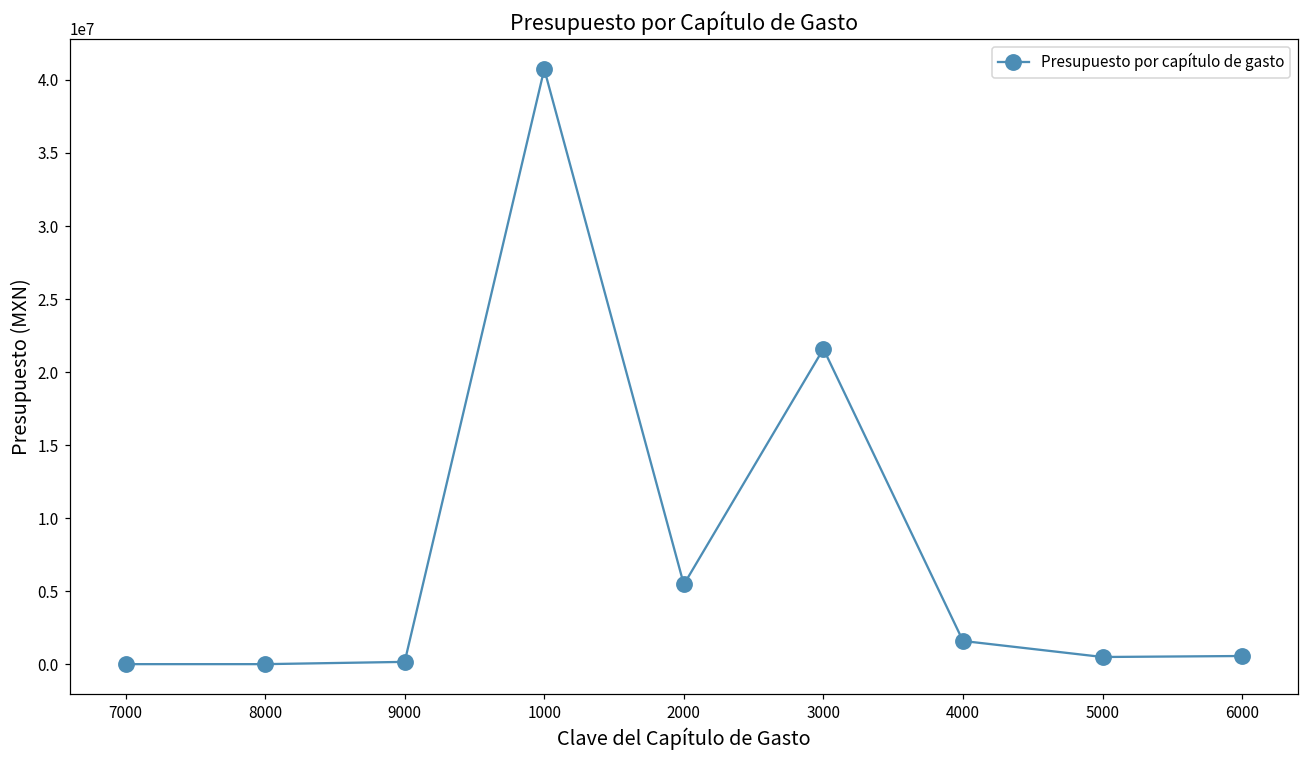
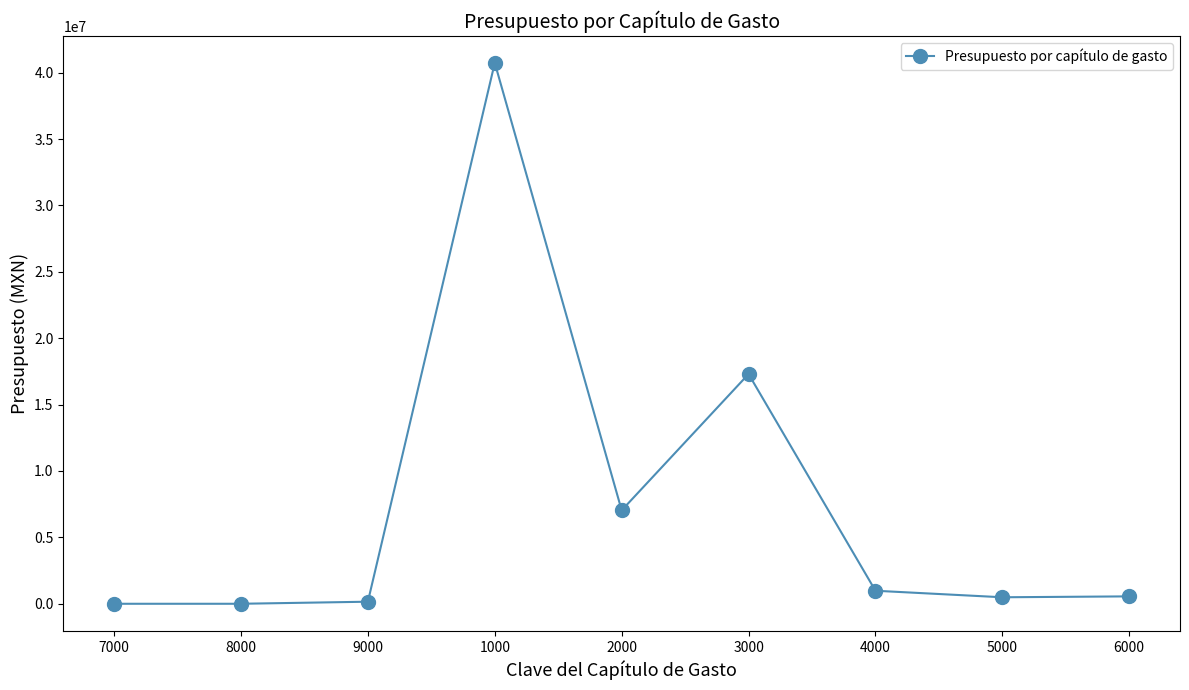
  {
    "7000": 0,
    "8000": 0,
    "9000": 200000,
    "1000": 40700000,
-   "2000": 5500000,
-   "3000": 21600000,
-   "4000": 1600000,
+   "2000": 7000000,
+   "3000": 17300000,
+   "4000": 1000000,
    "5000": 500000,
    "6000": 600000
  }
